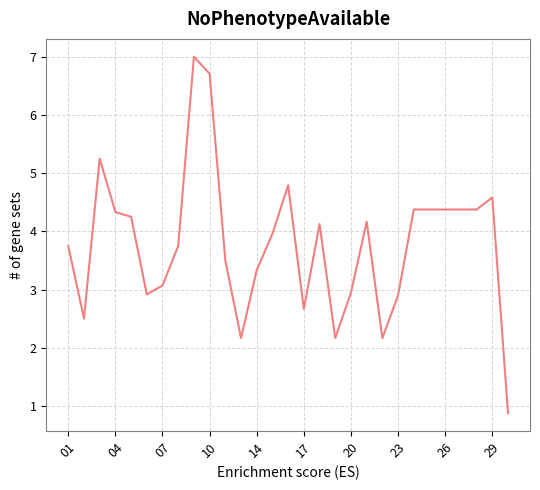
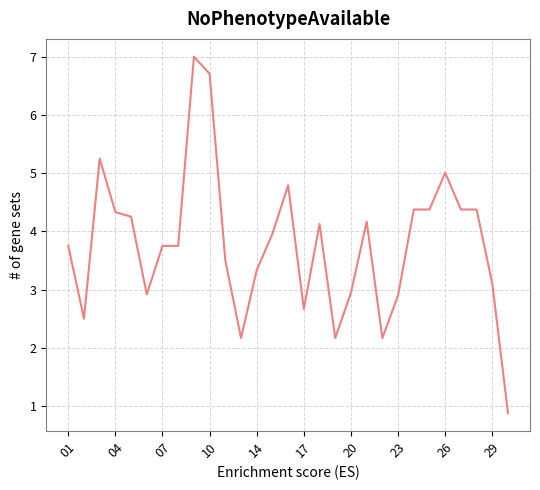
  {
    "01": 3.8,
    "04": 4.3,
-   "07": 3.1,
+   "07": 3.8,
    "10": 6.7,
    "14": 3.3,
    "17": 2.7,
    "20": 2.9,
    "23": 2.9,
-   "26": 4.4,
-   "29": 4.6
+   "26": 5.0,
+   "29": 3.1
  }
